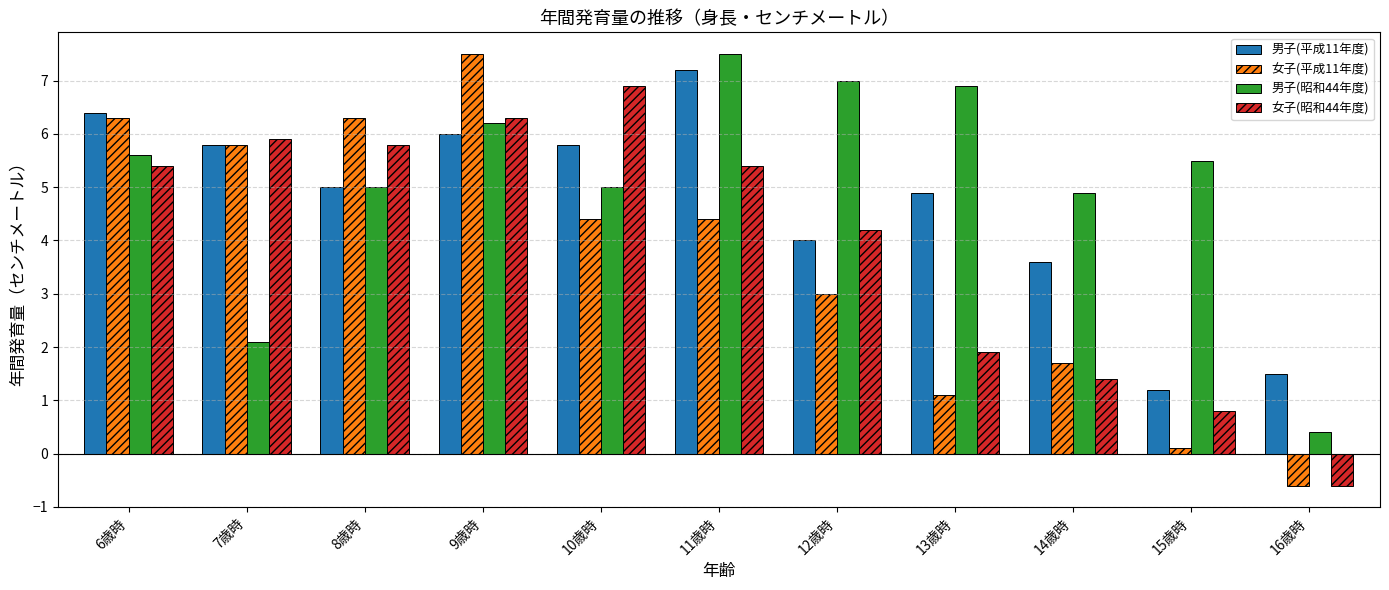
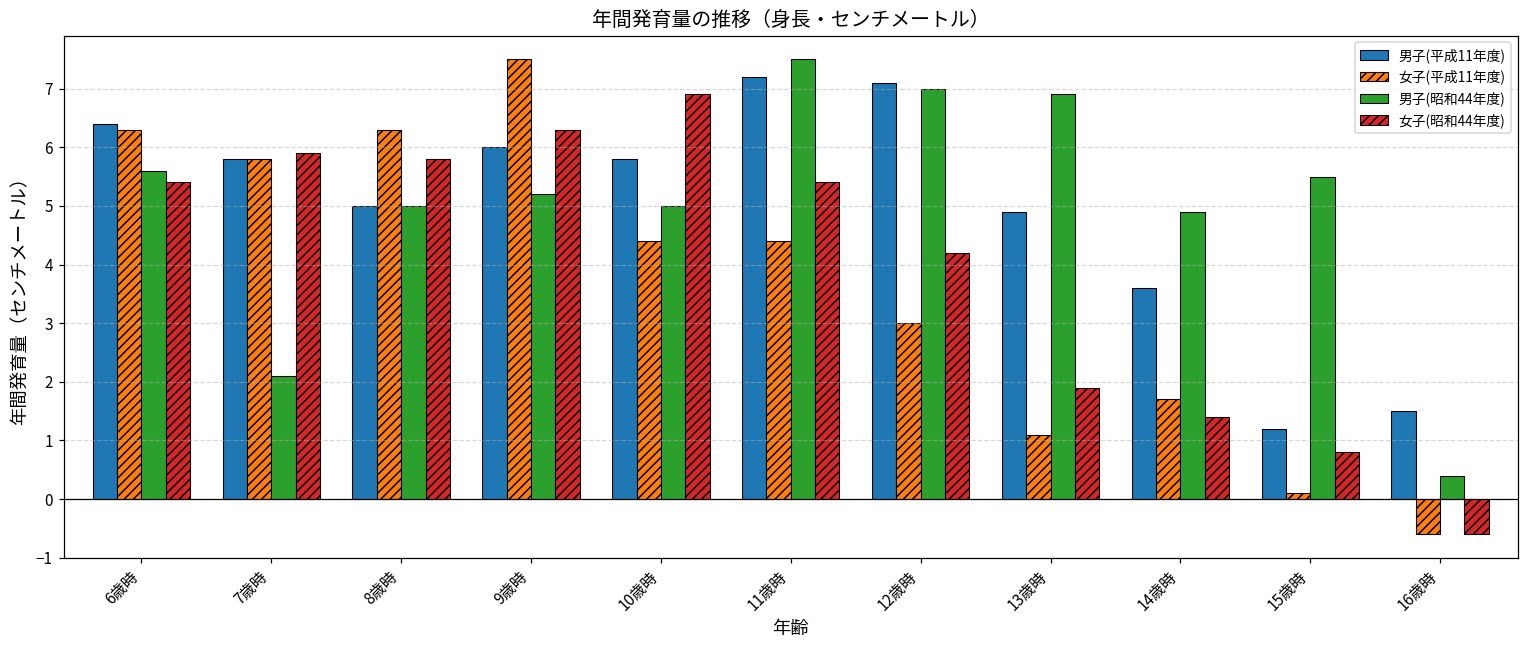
  {
    "男子(平成11年度)": {
      "6歳時": 6.4,
      "7歳時": 5.8,
      "8歳時": 5.0,
      "9歳時": 6.0,
      "10歳時": 5.8,
      "11歳時": 7.2,
-     "12歳時": 4.0,
+     "12歳時": 7.1,
      "13歳時": 4.9,
      "14歳時": 3.6,
      "15歳時": 1.2,
      "16歳時": 1.5
    },
    "女子(平成11年度)": {
      "6歳時": 6.3,
      "7歳時": 5.8,
      "8歳時": 6.3,
      "9歳時": 7.5,
      "10歳時": 4.4,
      "11歳時": 4.4,
      "12歳時": 3.0,
      "13歳時": 1.1,
      "14歳時": 1.7,
      "15歳時": 0.1,
      "16歳時": -0.6
    },
    "男子(昭和44年度)": {
      "6歳時": 5.6,
      "7歳時": 2.1,
      "8歳時": 5.0,
-     "9歳時": 6.2,
+     "9歳時": 5.2,
      "10歳時": 5.0,
      "11歳時": 7.5,
      "12歳時": 7.0,
      "13歳時": 6.9,
      "14歳時": 4.9,
      "15歳時": 5.5,
      "16歳時": 0.4
    },
    "女子(昭和44年度)": {
      "6歳時": 5.4,
      "7歳時": 5.9,
      "8歳時": 5.8,
      "9歳時": 6.3,
      "10歳時": 6.9,
      "11歳時": 5.4,
      "12歳時": 4.2,
      "13歳時": 1.9,
      "14歳時": 1.4,
      "15歳時": 0.8,
      "16歳時": -0.6
    }
  }
